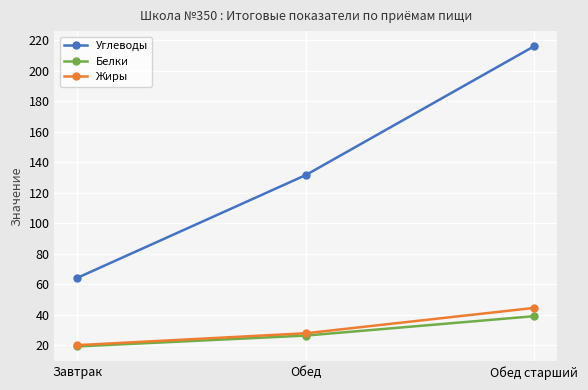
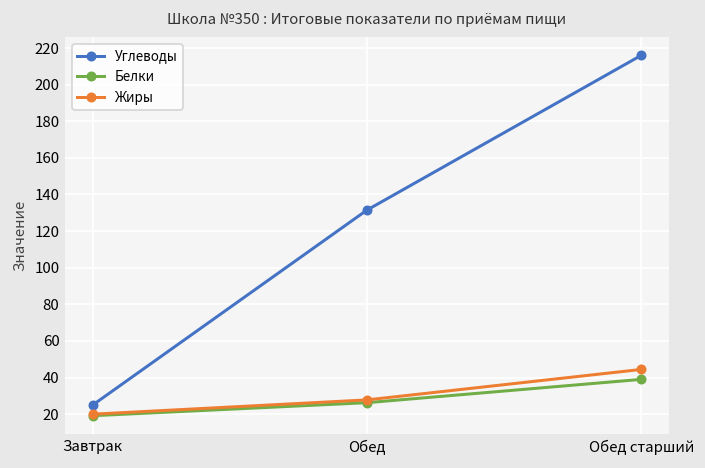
  {
    "Углеводы": {
-     "Завтрак": 64,
+     "Завтрак": 25,
      "Обед": 131,
      "Обед старший": 216
    },
    "Белки": {
      "Обед старший": 39
    },
    "Жиры": {
      "Обед старший": 44
    }
  }
